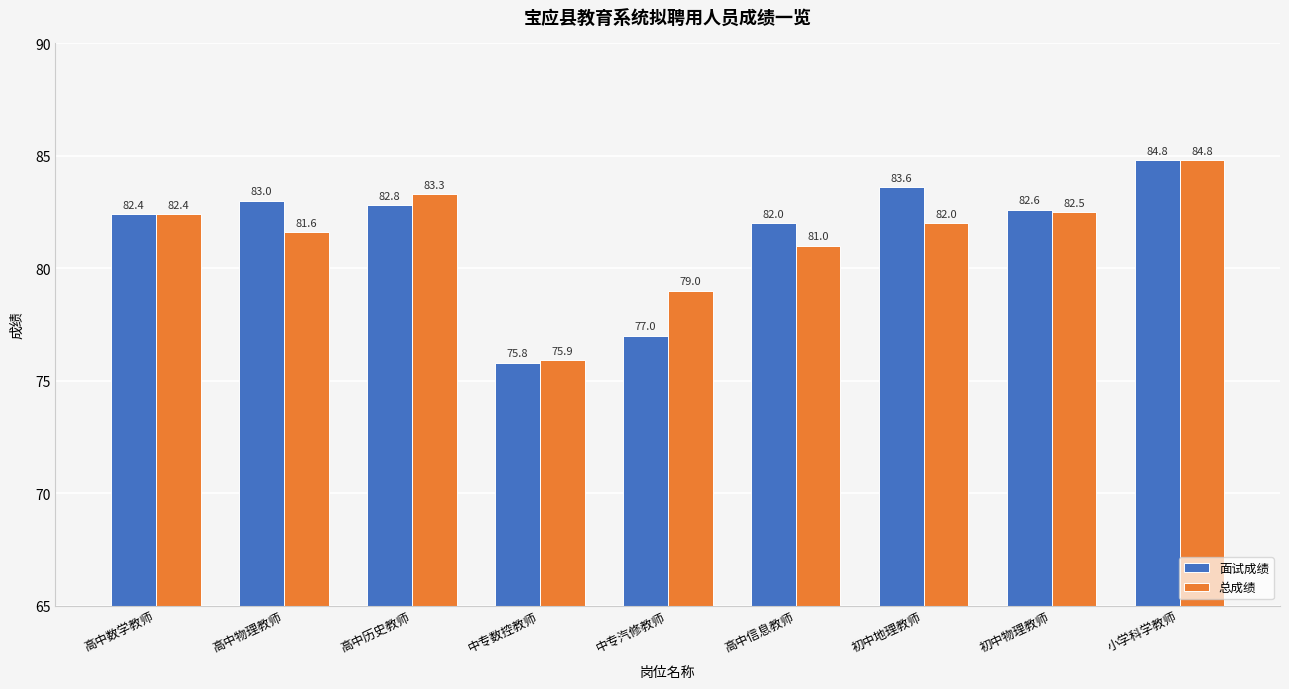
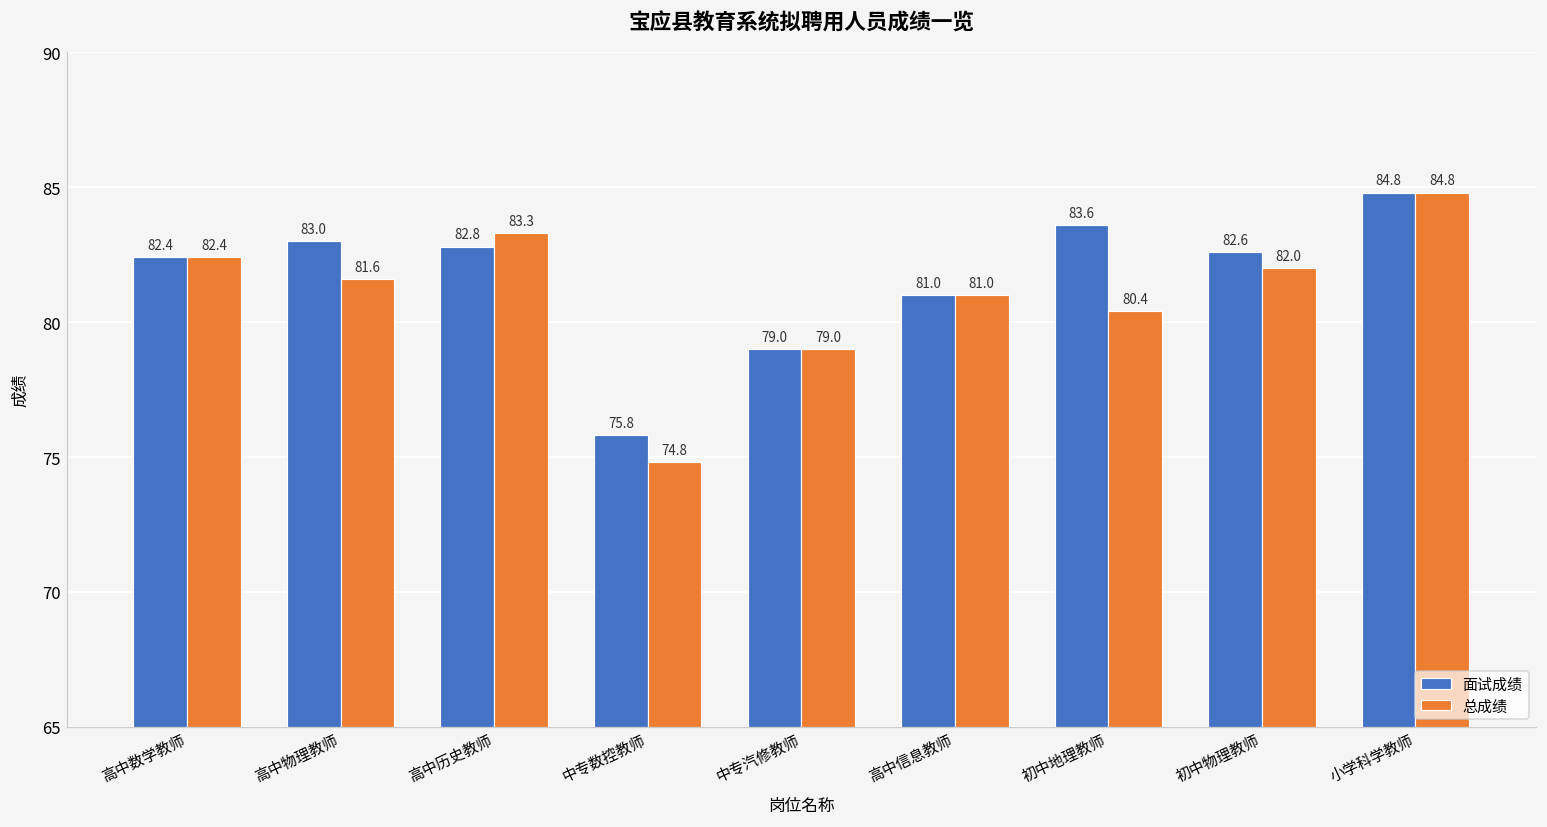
  {
    "面试成绩": {
      "高中数学教师": 82.4,
      "高中物理教师": 83.0,
      "高中历史教师": 82.8,
      "中专数控教师": 75.8,
-     "中专汽修教师": 77.0,
-     "高中信息教师": 82.0,
+     "中专汽修教师": 79.0,
+     "高中信息教师": 81.0,
      "初中地理教师": 83.6,
      "初中物理教师": 82.6,
      "小学科学教师": 84.8
    },
    "总成绩": {
      "高中数学教师": 82.4,
      "高中物理教师": 81.6,
      "高中历史教师": 83.3,
-     "中专数控教师": 75.9,
+     "中专数控教师": 74.8,
      "中专汽修教师": 79.0,
      "高中信息教师": 81.0,
-     "初中地理教师": 82.0,
-     "初中物理教师": 82.5,
+     "初中地理教师": 80.4,
+     "初中物理教师": 82.0,
      "小学科学教师": 84.8
    }
  }
